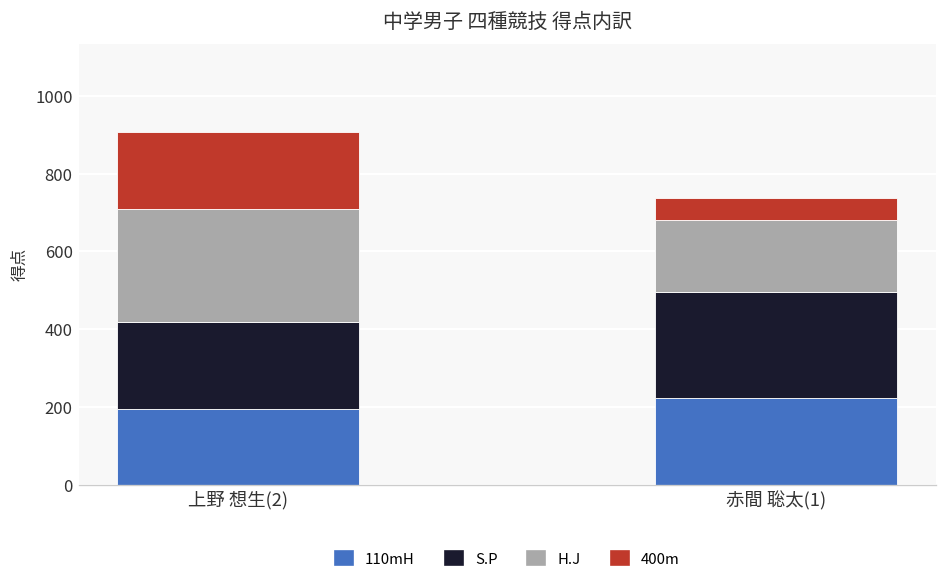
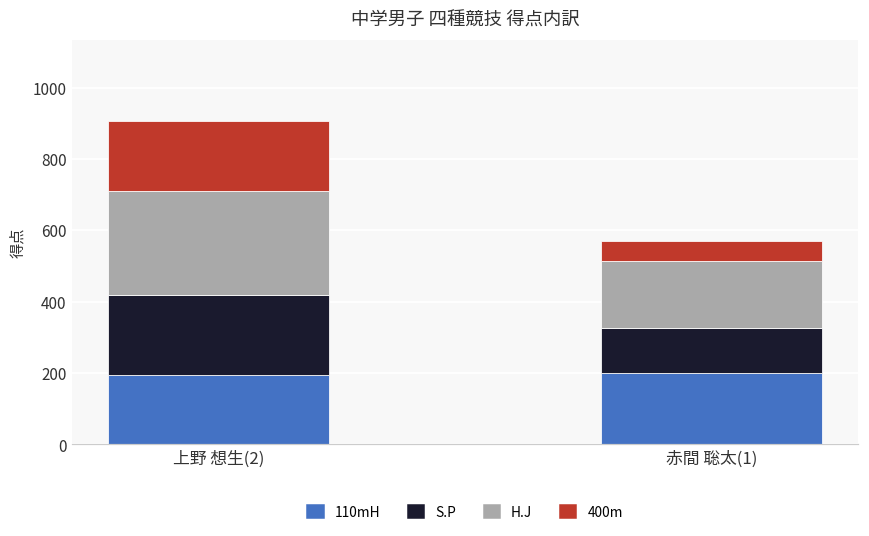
  {
    "110mH": {
      "上野 想生(2)": 200,
-     "赤間 聡太(1)": 220
+     "赤間 聡太(1)": 200
    },
    "S.P": {
      "上野 想生(2)": 220,
-     "赤間 聡太(1)": 270
+     "赤間 聡太(1)": 130
    },
    "H.J": {
      "上野 想生(2)": 290,
      "赤間 聡太(1)": 190
    },
    "400m": {
      "上野 想生(2)": 200,
      "赤間 聡太(1)": 60
    }
  }
